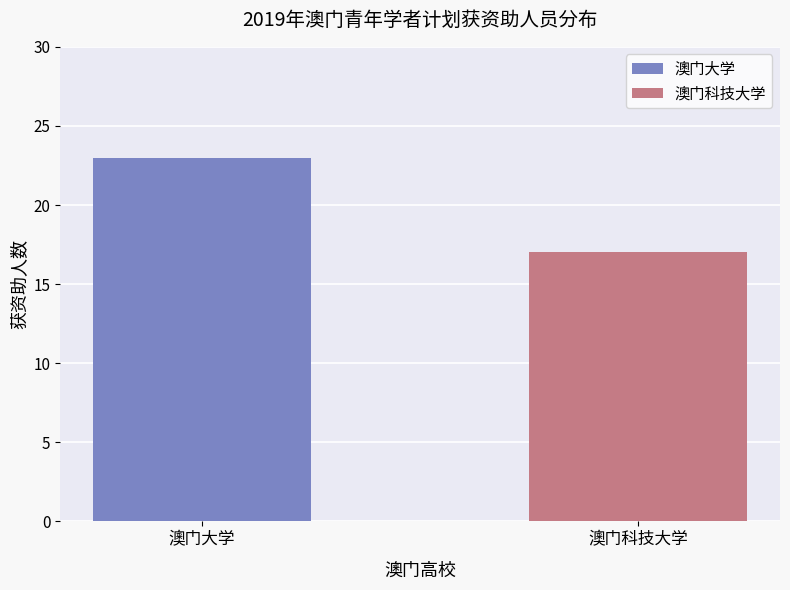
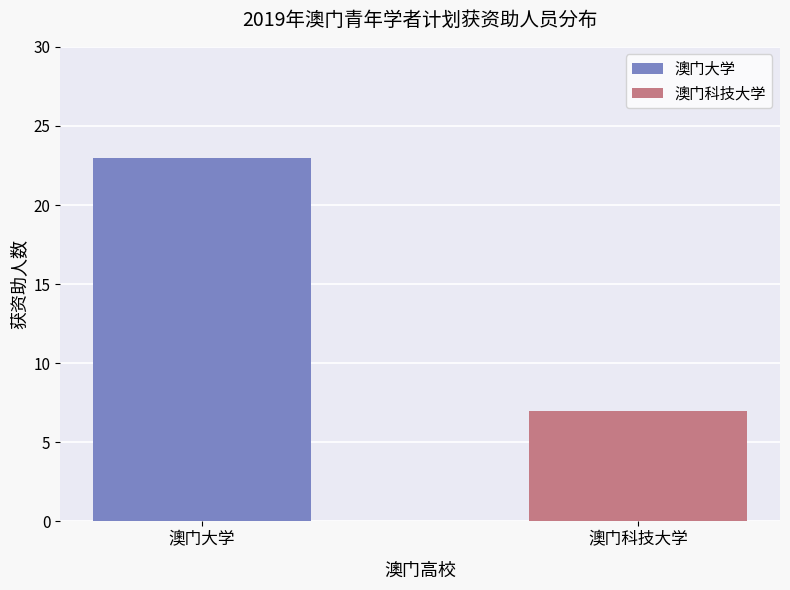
  {
    "澳门大学": 23,
-   "澳门科技大学": 17
+   "澳门科技大学": 7
  }
